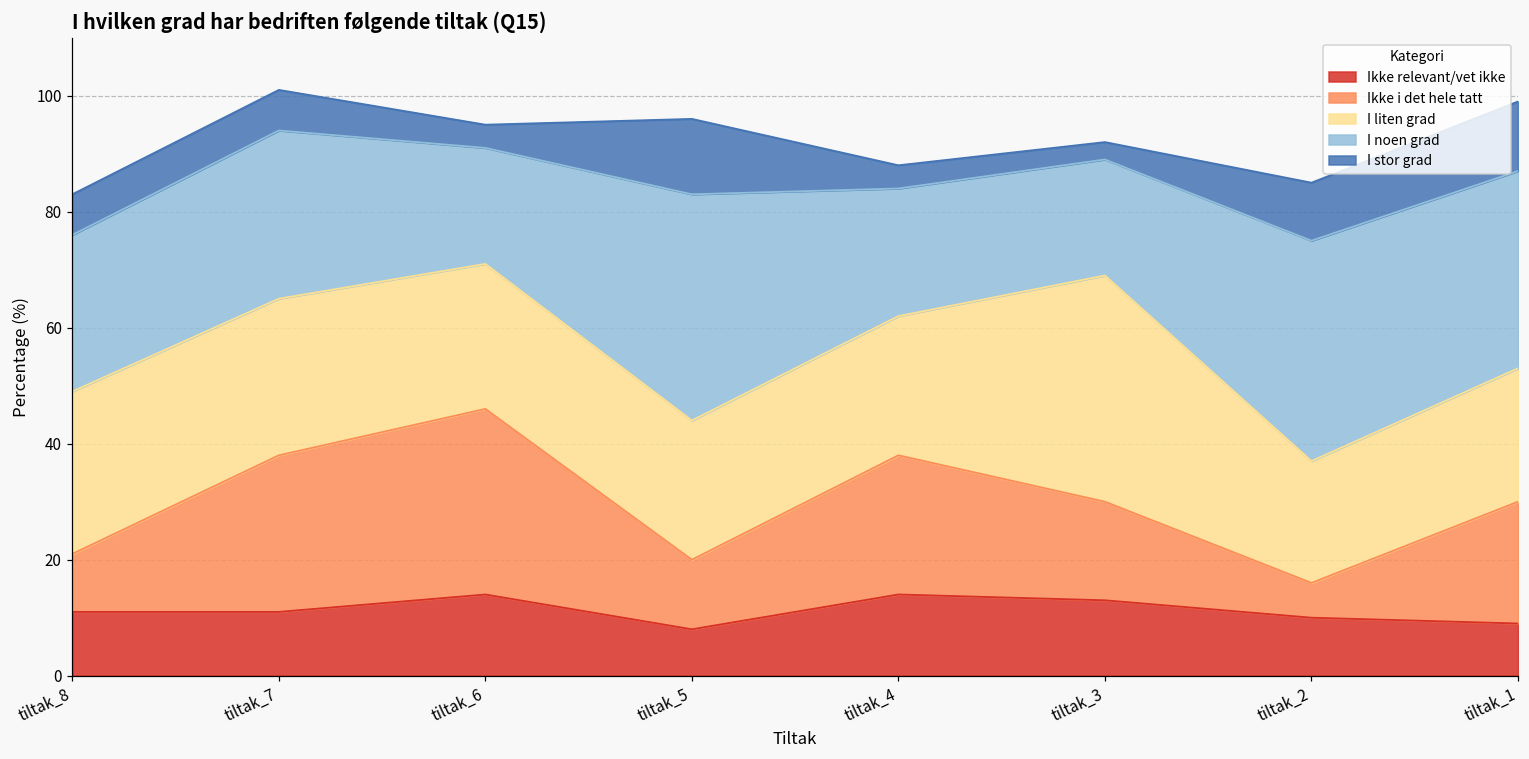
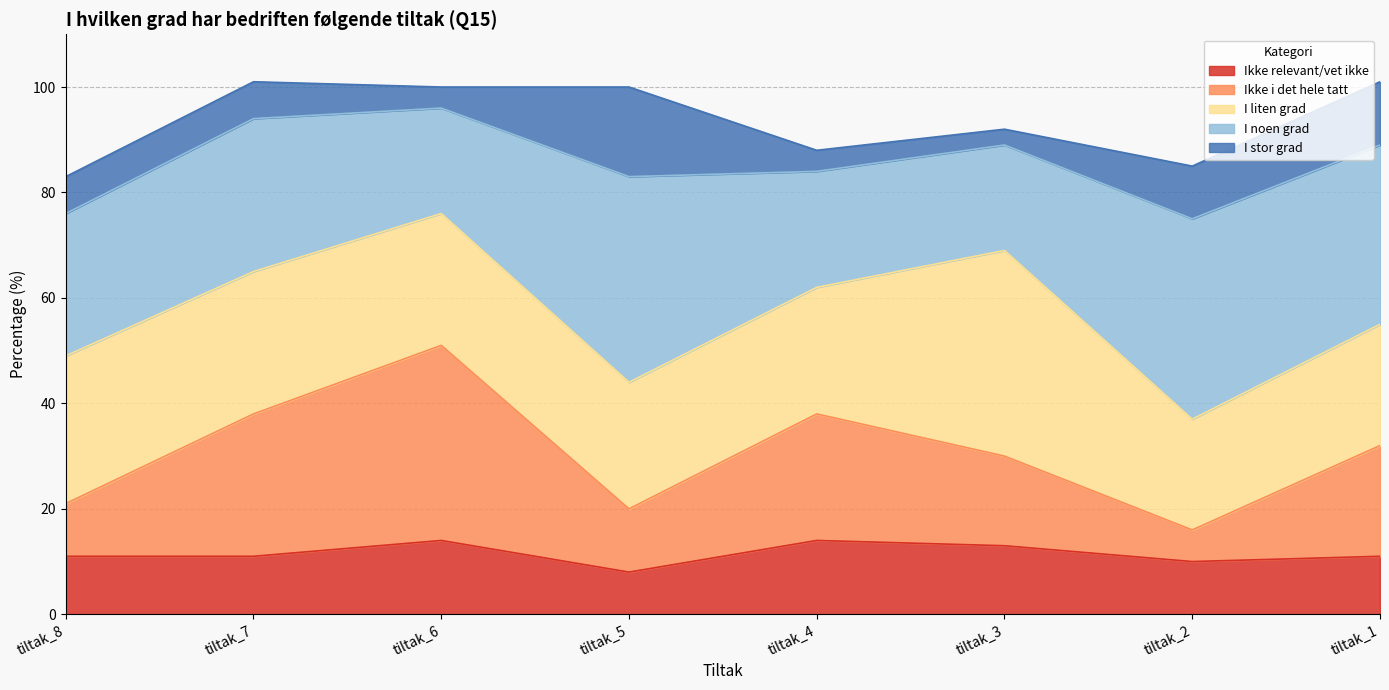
  {
    "Ikke relevant/vet ikke": {
      "tiltak_8": 11,
      "tiltak_7": 11,
      "tiltak_6": 14,
      "tiltak_5": 8,
      "tiltak_4": 14,
      "tiltak_3": 13,
      "tiltak_2": 10,
-     "tiltak_1": 9
+     "tiltak_1": 11
    },
    "Ikke i det hele tatt": {
      "tiltak_8": 10,
      "tiltak_7": 27,
-     "tiltak_6": 32,
+     "tiltak_6": 37,
      "tiltak_5": 12,
      "tiltak_4": 24,
      "tiltak_3": 17,
      "tiltak_2": 6,
      "tiltak_1": 21
    },
    "I liten grad": {
      "tiltak_8": 28,
      "tiltak_7": 27,
      "tiltak_6": 25,
      "tiltak_5": 24,
      "tiltak_4": 24,
      "tiltak_3": 39,
      "tiltak_2": 21,
      "tiltak_1": 23
    },
    "I noen grad": {
      "tiltak_8": 27,
      "tiltak_7": 29,
      "tiltak_6": 20,
      "tiltak_5": 39,
      "tiltak_4": 22,
      "tiltak_3": 20,
      "tiltak_2": 38,
      "tiltak_1": 34
    },
    "I stor grad": {
      "tiltak_8": 7,
      "tiltak_7": 7,
      "tiltak_6": 4,
-     "tiltak_5": 13,
+     "tiltak_5": 17,
      "tiltak_4": 4,
      "tiltak_3": 3,
      "tiltak_2": 10,
      "tiltak_1": 12
    }
  }
